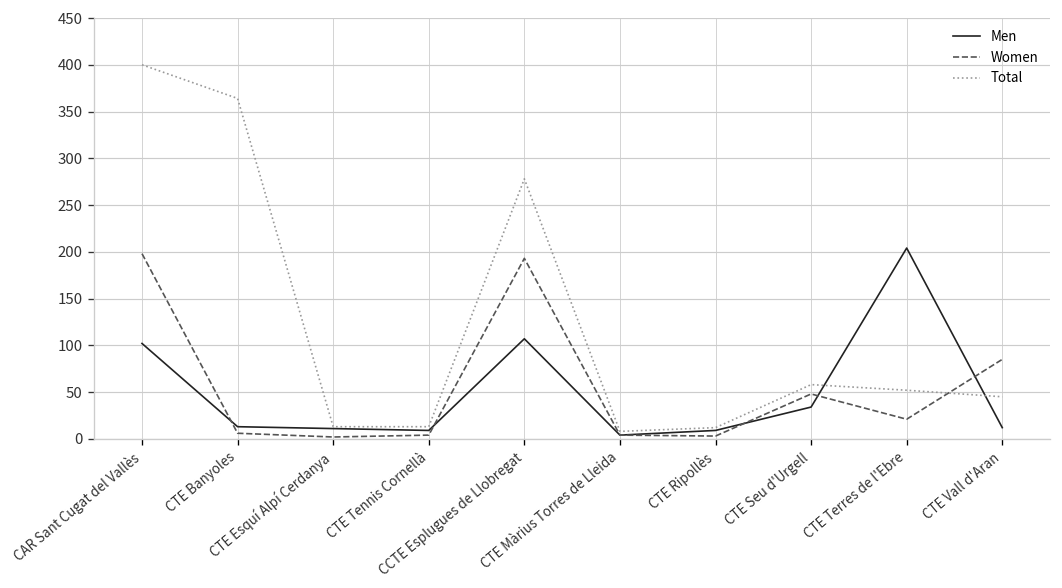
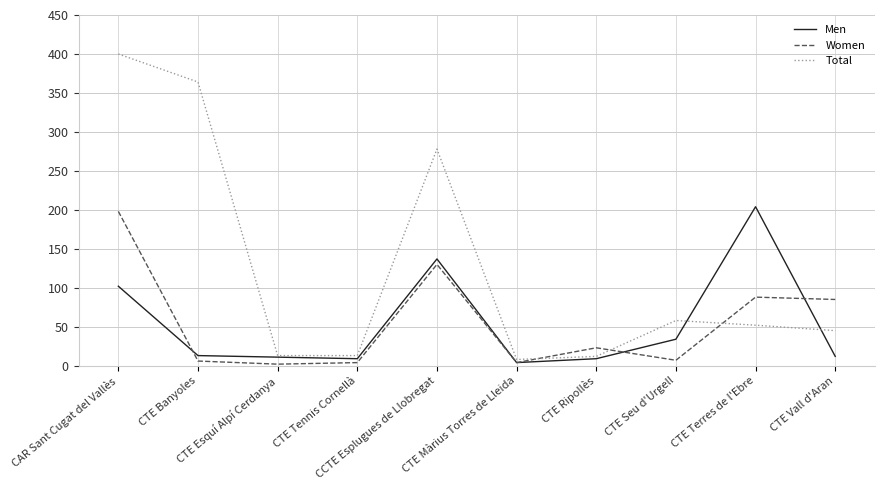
  {
    "Men": {
      "CAR Sant Cugat del Vallès": 100,
      "CTE Banyoles": 10,
      "CTE Tennis Cornellà": 10,
-     "CCTE Esplugues de Llobregat": 110,
+     "CCTE Esplugues de Llobregat": 140,
      "CTE Seu d'Urgell": 30,
      "CTE Terres de l'Ebre": 200,
      "CTE Vall d'Aran": 10
    },
    "Women": {
      "CAR Sant Cugat del Vallès": 200,
      "CTE Banyoles": 10,
      "CTE Esquí Alpí Cerdanya": 0,
      "CTE Tennis Cornellà": 0,
-     "CCTE Esplugues de Llobregat": 190,
-     "CTE Ripollès": 0,
-     "CTE Seu d'Urgell": 50,
-     "CTE Terres de l'Ebre": 20,
+     "CCTE Esplugues de Llobregat": 130,
+     "CTE Ripollès": 20,
+     "CTE Seu d'Urgell": 10,
+     "CTE Terres de l'Ebre": 90,
      "CTE Vall d'Aran": 90
    },
    "Total": {
      "CAR Sant Cugat del Vallès": 400,
      "CTE Banyoles": 360,
      "CTE Tennis Cornellà": 10,
      "CCTE Esplugues de Llobregat": 280,
      "CTE Màrius Torres de Lleida": 10,
      "CTE Seu d'Urgell": 60,
      "CTE Terres de l'Ebre": 50,
      "CTE Vall d'Aran": 50
    }
  }
